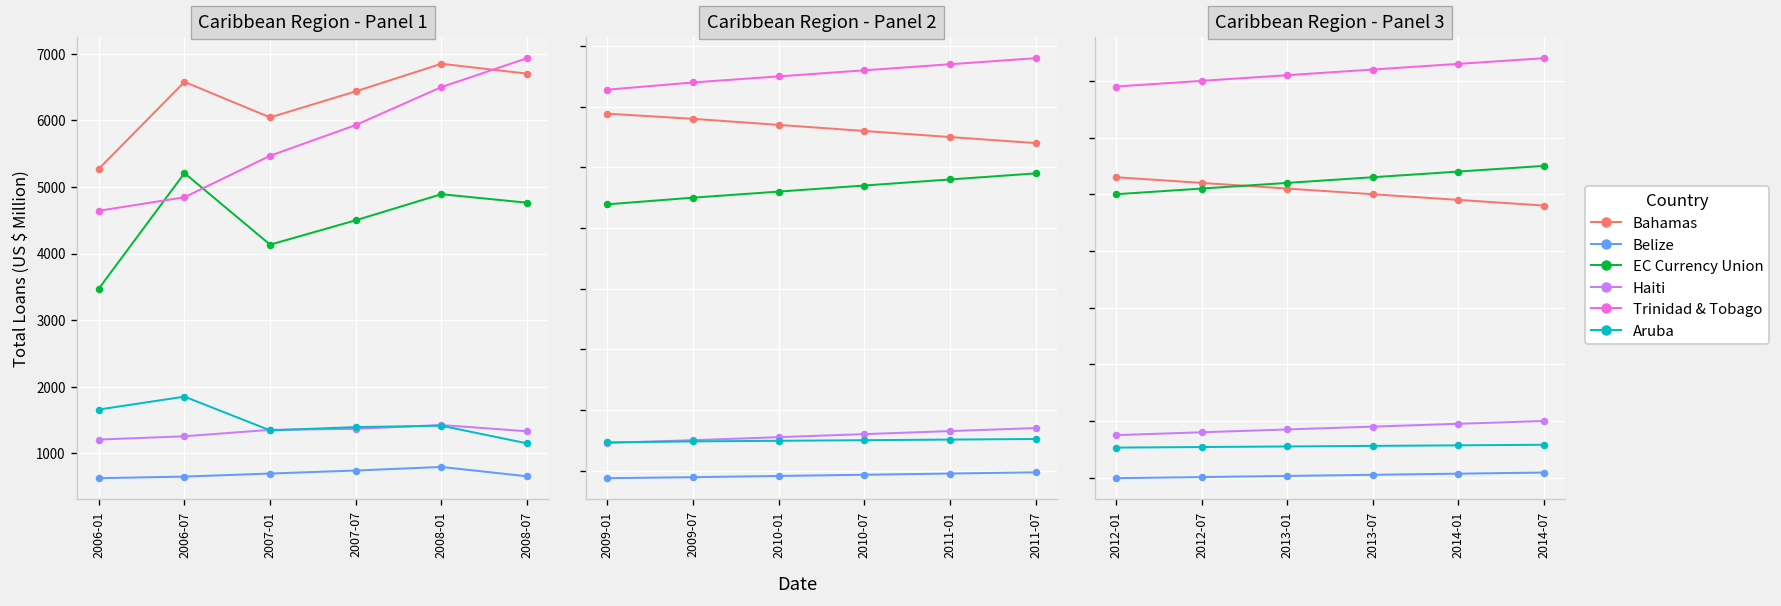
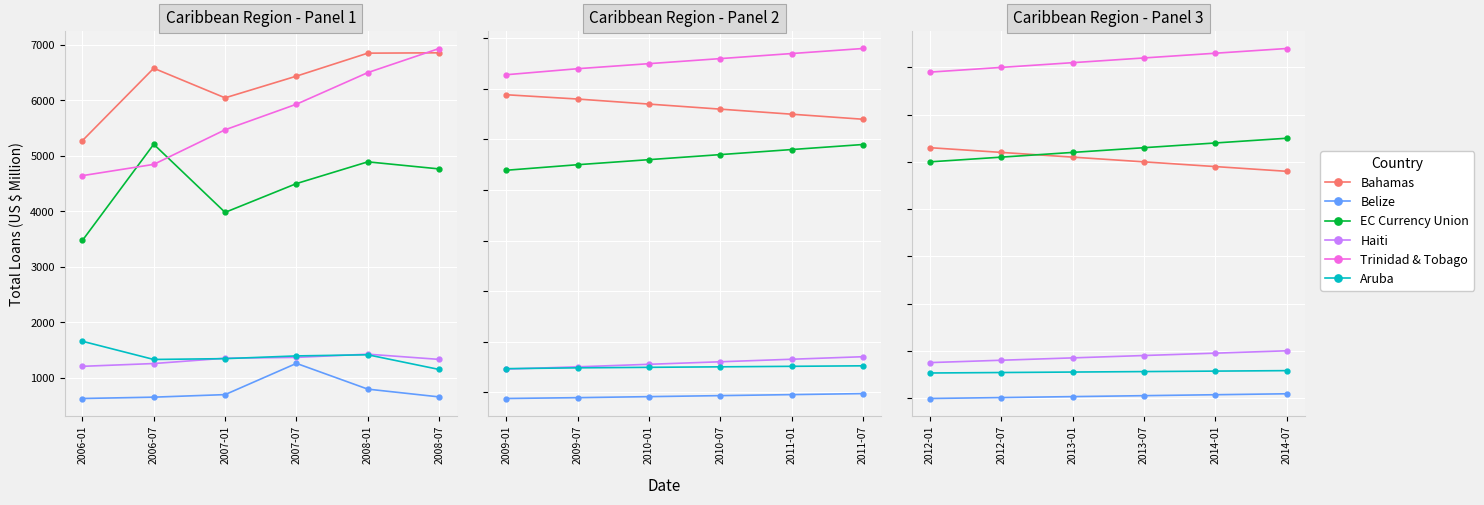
  {
    "Caribbean Region - Panel 1": {
      "Bahamas": {
        "2006-01": 5300,
        "2006-07": 6600,
        "2007-01": 6000,
        "2007-07": 6400,
        "2008-01": 6900,
-       "2008-07": 6700
+       "2008-07": 6900
      },
      "Belize": {
        "2006-01": 600,
        "2006-07": 600,
        "2007-01": 700,
-       "2007-07": 700,
+       "2007-07": 1300,
        "2008-01": 800,
        "2008-07": 700
      },
      "EC Currency Union": {
        "2006-01": 3500,
        "2006-07": 5200,
-       "2007-01": 4100,
+       "2007-01": 4000,
        "2007-07": 4500,
        "2008-01": 4900,
        "2008-07": 4800
      },
      "Aruba": {
        "2006-01": 1700,
-       "2006-07": 1800,
+       "2006-07": 1300,
        "2008-07": 1100
      }
    }
  }
